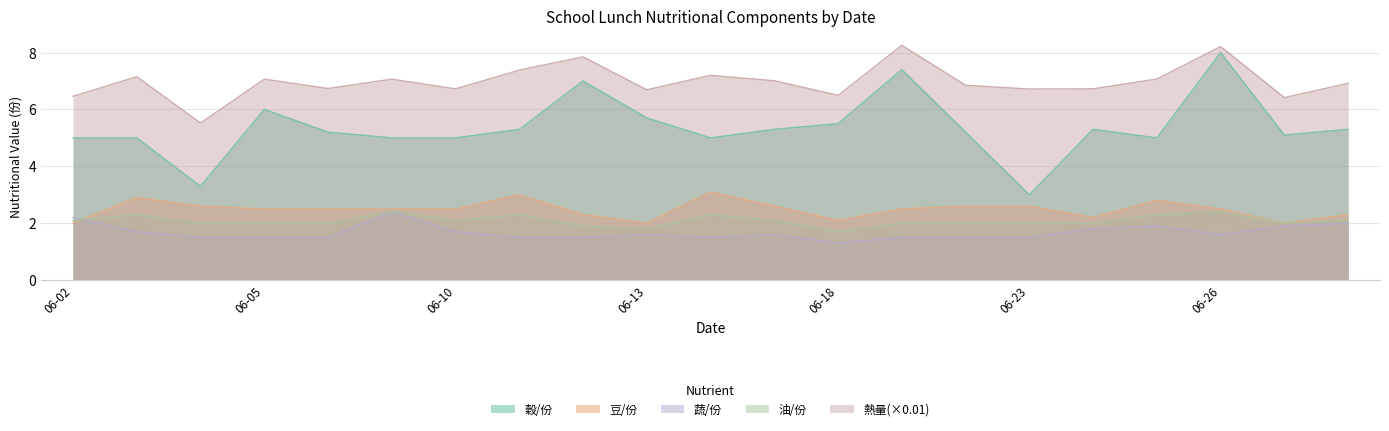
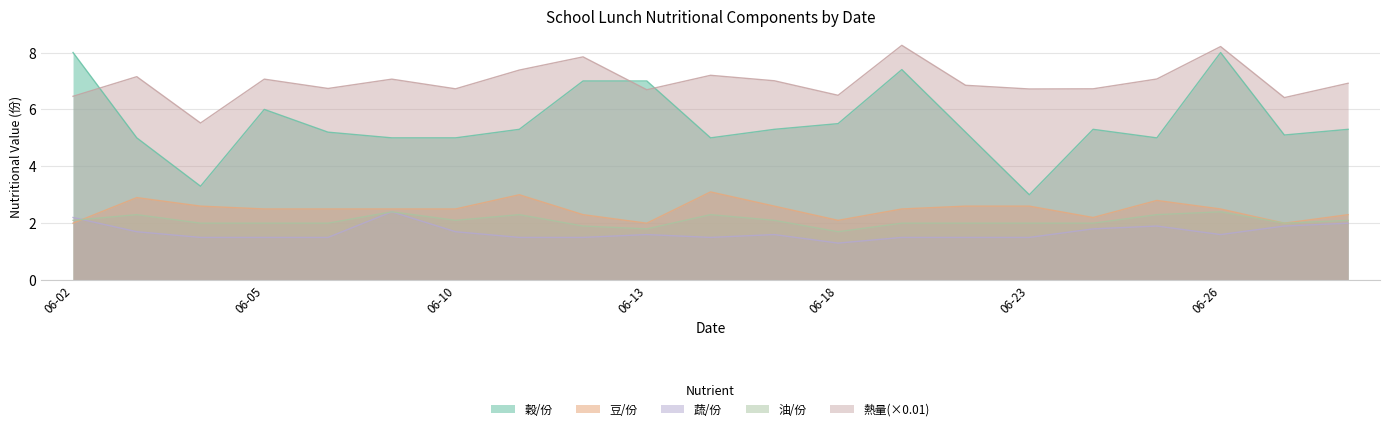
  {
    "穀/份": {
-     "06-02": 5,
+     "06-02": 8,
      "06-05": 6.0,
      "06-10": 5.0,
-     "06-13": 5.7,
+     "06-13": 7.0,
      "06-18": 5.5,
      "06-23": 3.0,
      "06-26": 8.0
    }
  }
